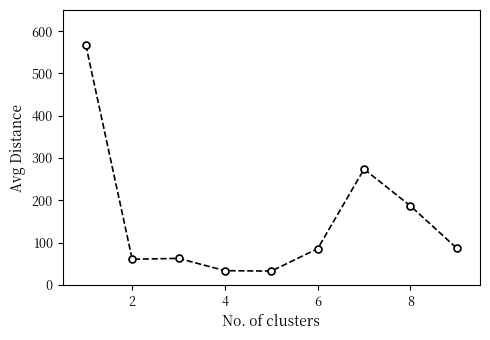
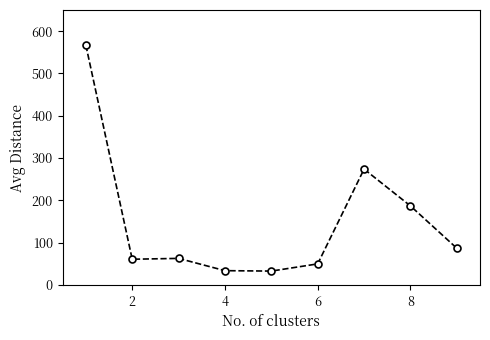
  {
    "2": 60,
    "4": 30,
-   "6": 90,
+   "6": 50,
    "8": 190
  }
